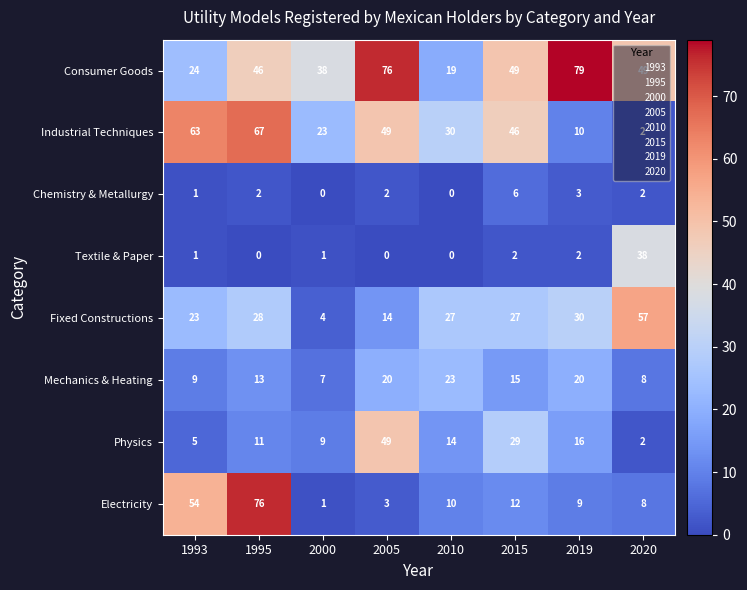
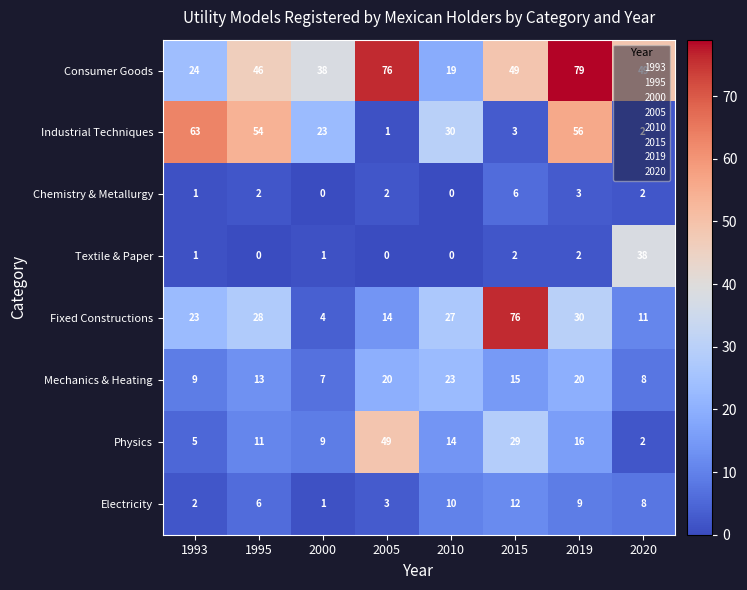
  {
    "Consumer Goods": {
      "1993": 24,
      "1995": 46,
      "2005": 76,
      "2010": 19,
      "2015": 49,
      "2019": 79
    },
    "Industrial Techniques": {
      "1993": 63,
-     "1995": 67,
+     "1995": 54,
      "2000": 23,
-     "2005": 49,
+     "2005": 1,
      "2010": 30,
-     "2015": 46,
-     "2019": 10
+     "2015": 3,
+     "2019": 56
    },
    "Chemistry & Metallurgy": {
      "1993": 1,
      "1995": 2,
      "2000": 0,
      "2005": 2,
      "2010": 0,
      "2015": 6,
      "2019": 3,
      "2020": 2
    },
    "Textile & Paper": {
      "1993": 1,
      "1995": 0,
      "2000": 1,
      "2005": 0,
      "2010": 0,
      "2015": 2,
      "2019": 2
    },
    "Fixed Constructions": {
      "1993": 23,
      "1995": 28,
      "2000": 4,
      "2005": 14,
      "2010": 27,
-     "2015": 27,
+     "2015": 76,
      "2019": 30,
-     "2020": 57
+     "2020": 11
    },
    "Mechanics & Heating": {
      "1993": 9,
      "1995": 13,
      "2000": 7,
      "2005": 20,
      "2010": 23,
      "2015": 15,
      "2019": 20,
      "2020": 8
    },
    "Physics": {
      "1993": 5,
      "1995": 11,
      "2000": 9,
      "2005": 49,
      "2010": 14,
      "2015": 29,
      "2019": 16,
      "2020": 2
    },
    "Electricity": {
-     "1993": 54,
-     "1995": 76,
+     "1993": 2,
+     "1995": 6,
      "2000": 1,
      "2005": 3,
      "2010": 10,
      "2015": 12,
      "2019": 9,
      "2020": 8
    }
  }
